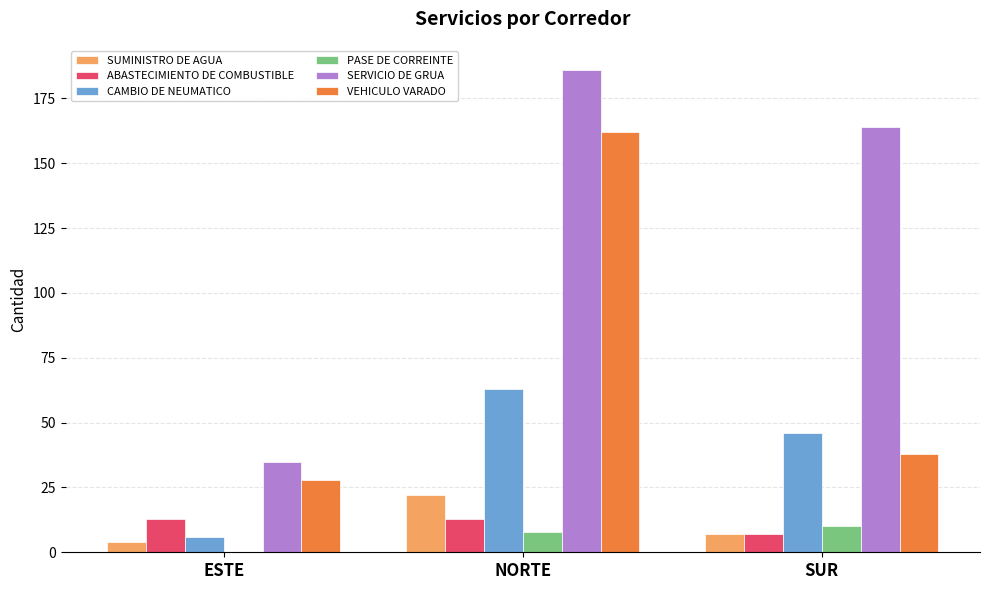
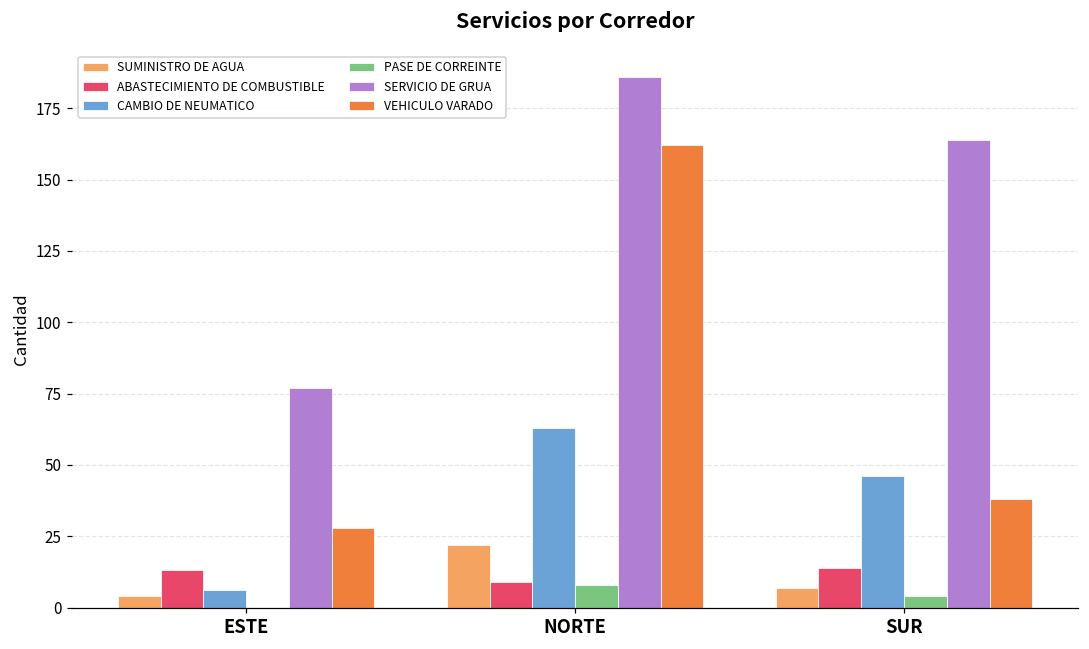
  {
    "ABASTECIMIENTO DE COMBUSTIBLE": {
      "ESTE": 13,
-     "NORTE": 13,
-     "SUR": 7
+     "NORTE": 9,
+     "SUR": 14
    },
    "CAMBIO DE NEUMATICO": {
      "ESTE": 6,
      "NORTE": 63,
      "SUR": 46
    },
    "PASE DE CORREINTE": {
      "ESTE": 0,
      "NORTE": 8,
-     "SUR": 10
+     "SUR": 4
    },
    "SERVICIO DE GRUA": {
-     "ESTE": 35,
+     "ESTE": 77,
      "NORTE": 186,
      "SUR": 164
    }
  }
